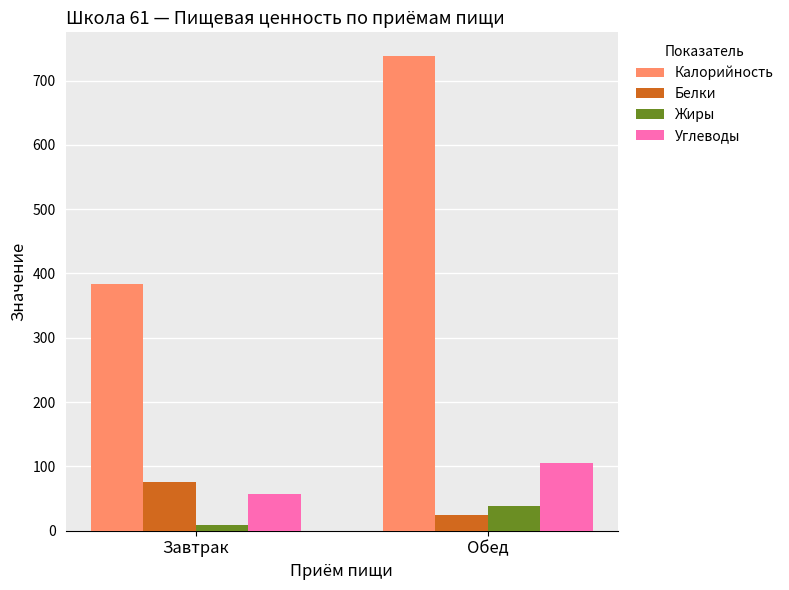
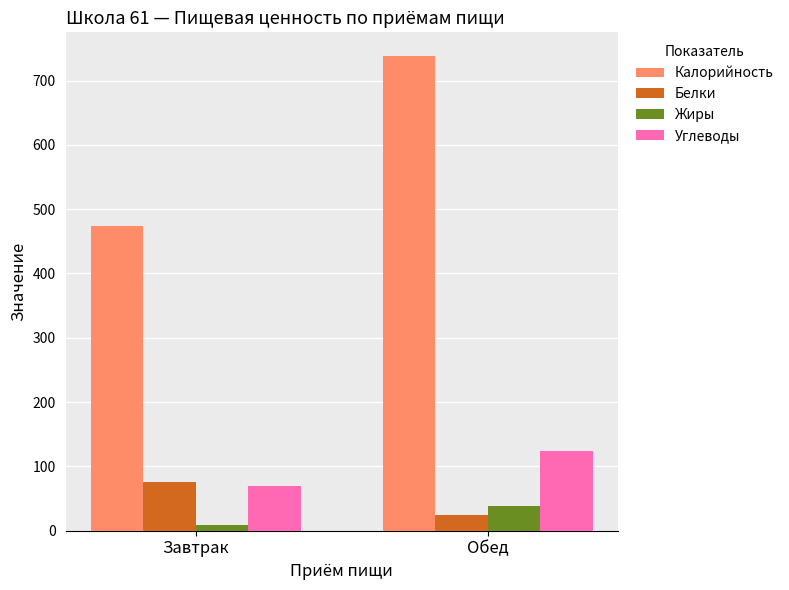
  {
    "Калорийность": {
-     "Завтрак": 380,
+     "Завтрак": 470,
      "Обед": 740
    },
    "Белки": {
      "Завтрак": 80,
      "Обед": 20
    },
    "Жиры": {
      "Завтрак": 10,
      "Обед": 40
    },
    "Углеводы": {
-     "Завтрак": 60,
-     "Обед": 110
+     "Завтрак": 70,
+     "Обед": 120
    }
  }
